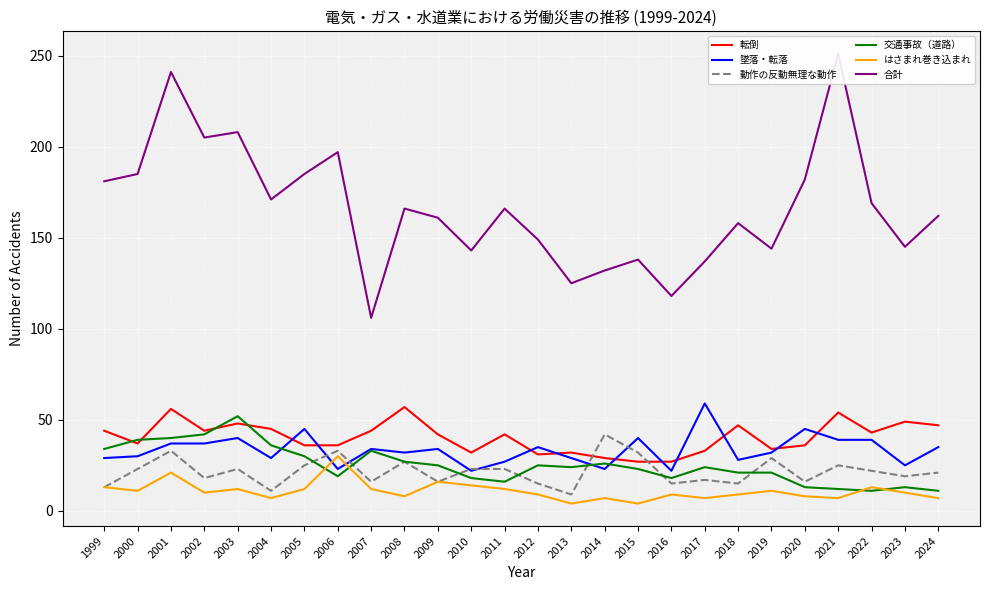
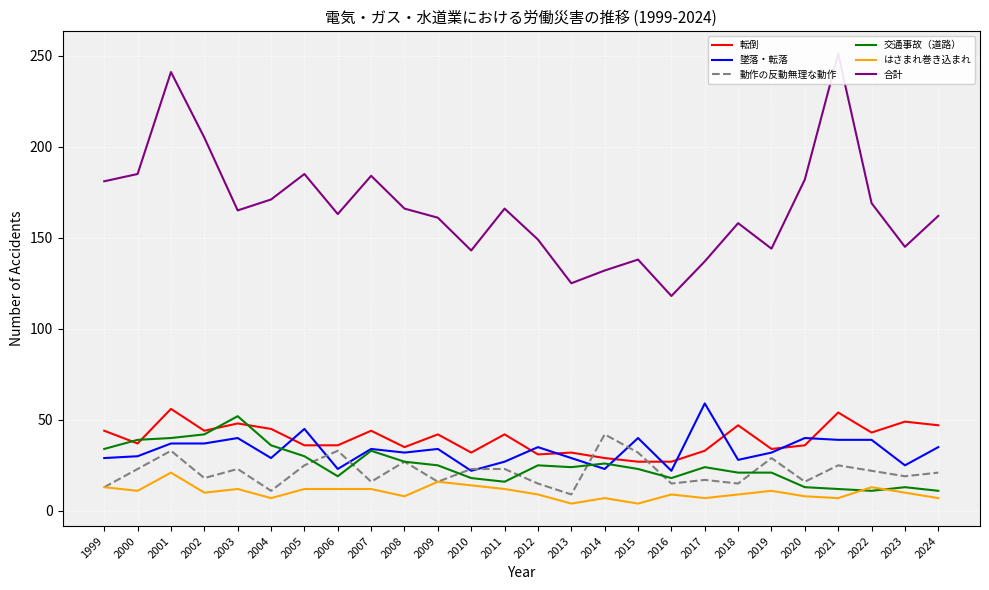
  {
    "転倒": {
      "1999": 44,
      "2000": 37,
      "2001": 56,
      "2002": 44,
      "2003": 48,
      "2004": 45,
      "2005": 36,
      "2006": 36,
      "2007": 44,
-     "2008": 57,
+     "2008": 35,
      "2009": 42,
      "2010": 32,
      "2011": 42,
      "2012": 31,
      "2013": 32,
      "2014": 29,
      "2015": 27,
      "2016": 27,
      "2017": 33,
      "2018": 47,
      "2019": 34,
      "2020": 36,
      "2021": 54,
      "2022": 43,
      "2023": 49,
      "2024": 47
    },
    "墜落・転落": {
      "1999": 29,
      "2000": 30,
      "2001": 37,
      "2002": 37,
      "2003": 40,
      "2004": 29,
      "2005": 45,
      "2006": 23,
      "2008": 32,
      "2009": 34,
      "2011": 27,
      "2012": 35,
      "2013": 29,
      "2014": 23,
      "2015": 40,
      "2016": 22,
      "2017": 59,
      "2018": 28,
      "2019": 32,
-     "2020": 45,
+     "2020": 40,
      "2021": 39,
      "2022": 39,
      "2023": 25,
      "2024": 35
    },
    "動作の反動無理な動作": {
      "2000": 23,
      "2001": 33,
      "2002": 18,
      "2003": 23,
      "2004": 11,
      "2005": 25,
      "2006": 33,
      "2007": 16,
      "2011": 23,
      "2012": 15,
      "2013": 9,
      "2014": 42,
      "2015": 32,
      "2016": 15,
      "2017": 17,
      "2018": 15,
      "2019": 29,
      "2020": 16,
      "2021": 25,
      "2022": 22,
      "2023": 19,
      "2024": 21
    },
    "交通事故（道路）": {
      "1999": 34,
      "2000": 39,
      "2001": 40,
      "2002": 42,
      "2003": 52,
      "2004": 36,
      "2005": 30,
      "2006": 19,
      "2009": 25,
      "2010": 18,
      "2011": 16,
      "2012": 25,
      "2013": 24,
      "2014": 26,
      "2015": 23,
      "2016": 18,
      "2017": 24,
      "2018": 21,
      "2019": 21,
      "2020": 13,
      "2021": 12,
      "2022": 11,
      "2023": 13,
      "2024": 11
    },
    "はさまれ巻き込まれ": {
      "2000": 11,
      "2001": 21,
      "2002": 10,
      "2003": 12,
      "2004": 7,
      "2005": 12,
-     "2006": 30,
+     "2006": 12,
      "2007": 12,
      "2008": 8,
      "2010": 14,
      "2011": 12,
      "2012": 9,
      "2013": 4,
      "2014": 7,
      "2015": 4,
      "2016": 9,
      "2017": 7,
      "2018": 9,
      "2019": 11,
      "2020": 8,
      "2021": 7,
      "2022": 13,
      "2023": 10,
      "2024": 7
    },
    "合計": {
      "1999": 181,
      "2000": 185,
      "2001": 241,
      "2002": 205,
-     "2003": 208,
+     "2003": 165,
      "2004": 171,
      "2005": 185,
-     "2006": 197,
-     "2007": 106,
+     "2006": 163,
+     "2007": 184,
      "2008": 166,
      "2009": 161,
      "2010": 143,
      "2011": 166,
      "2012": 149,
      "2013": 125,
      "2014": 132,
      "2015": 138,
      "2016": 118,
      "2017": 137,
      "2018": 158,
      "2019": 144,
      "2020": 182,
      "2022": 169,
      "2023": 145,
      "2024": 162
    }
  }
